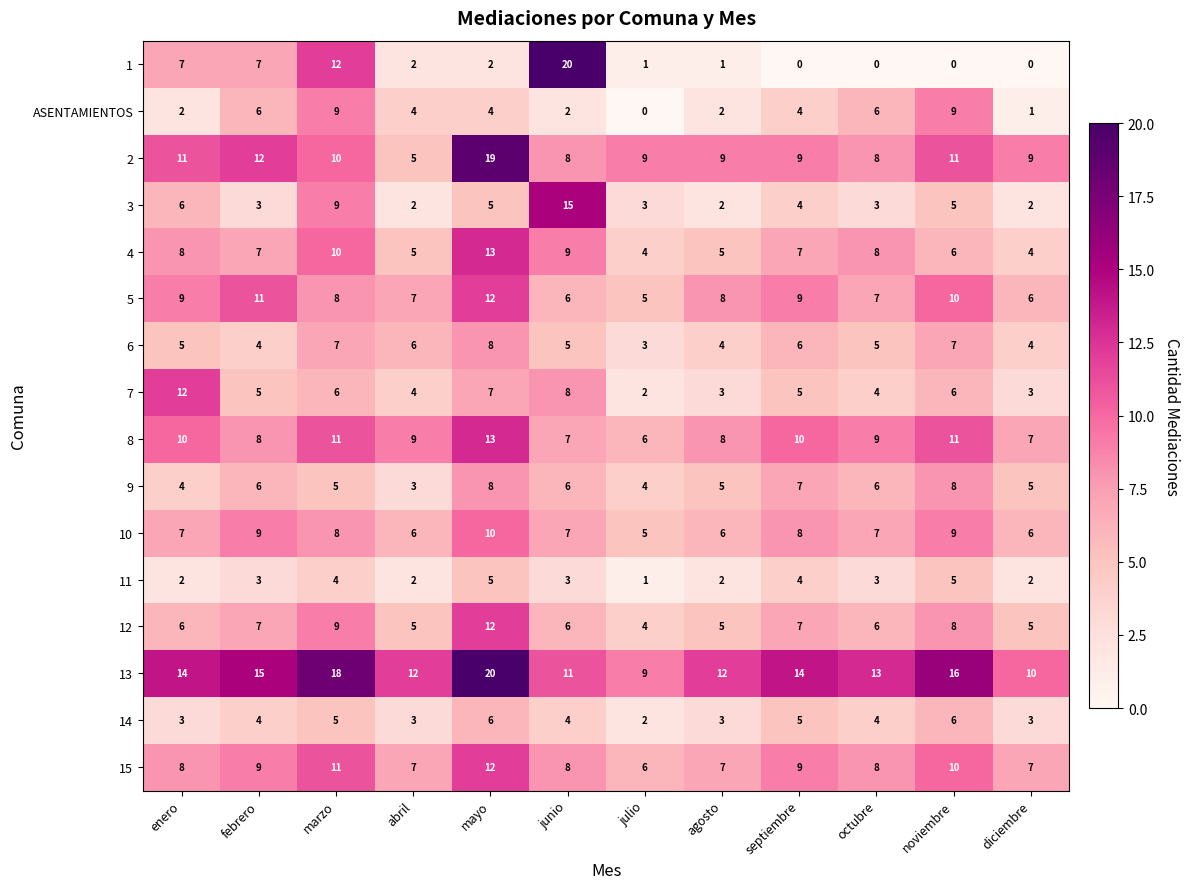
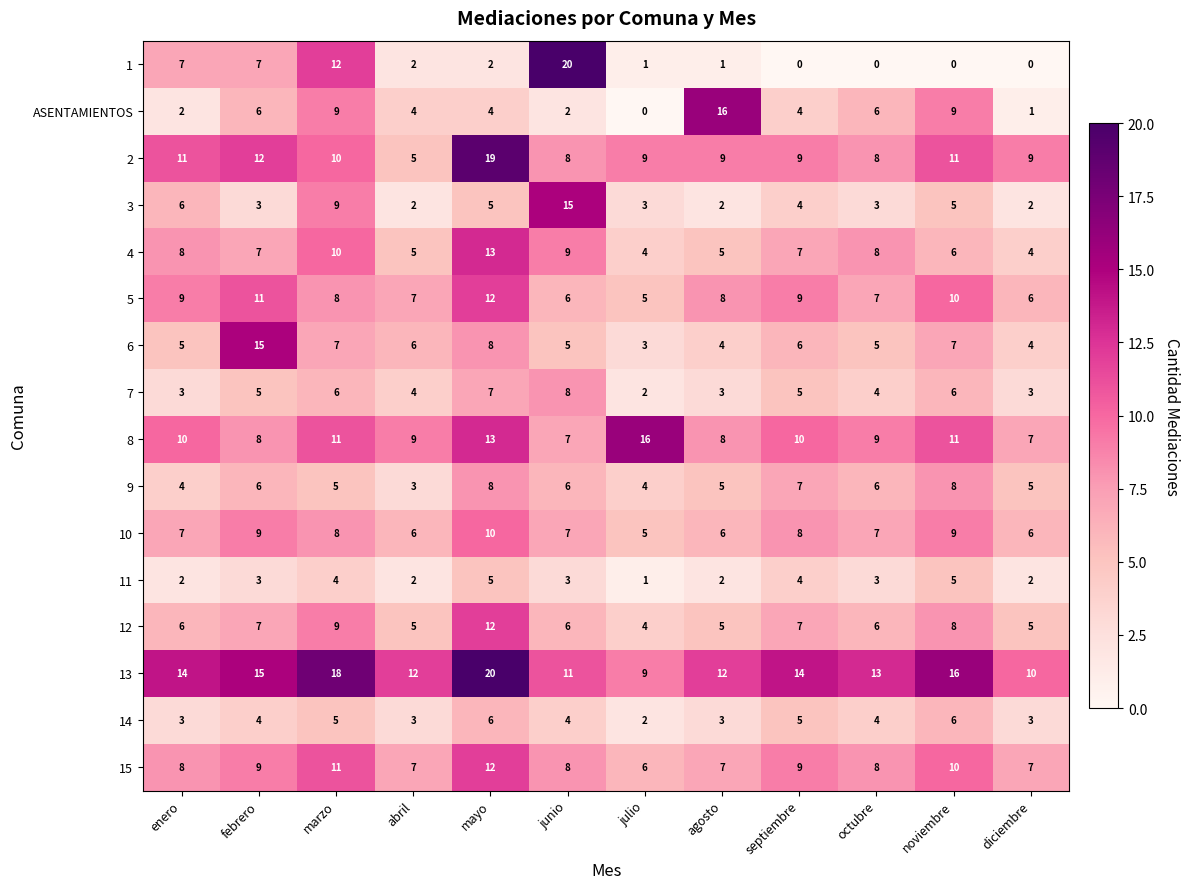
  {
    "1": {
      "enero": 7,
      "febrero": 7,
      "marzo": 12,
      "abril": 2,
      "mayo": 2,
      "junio": 20,
      "julio": 1,
      "agosto": 1,
      "septiembre": 0,
      "octubre": 0,
      "noviembre": 0,
      "diciembre": 0
    },
    "ASENTAMIENTOS": {
      "enero": 2,
      "febrero": 6,
      "marzo": 9,
      "abril": 4,
      "mayo": 4,
      "junio": 2,
      "julio": 0,
-     "agosto": 2,
+     "agosto": 16,
      "septiembre": 4,
      "octubre": 6,
      "noviembre": 9,
      "diciembre": 1
    },
    "2": {
      "enero": 11,
      "febrero": 12,
      "marzo": 10,
      "abril": 5,
      "mayo": 19,
      "junio": 8,
      "julio": 9,
      "agosto": 9,
      "septiembre": 9,
      "octubre": 8,
      "noviembre": 11,
      "diciembre": 9
    },
    "3": {
      "enero": 6,
      "febrero": 3,
      "marzo": 9,
      "abril": 2,
      "mayo": 5,
      "junio": 15,
      "julio": 3,
      "agosto": 2,
      "septiembre": 4,
      "octubre": 3,
      "noviembre": 5,
      "diciembre": 2
    },
    "4": {
      "enero": 8,
      "febrero": 7,
      "marzo": 10,
      "abril": 5,
      "mayo": 13,
      "junio": 9,
      "julio": 4,
      "agosto": 5,
      "septiembre": 7,
      "octubre": 8,
      "noviembre": 6,
      "diciembre": 4
    },
    "5": {
      "enero": 9,
      "febrero": 11,
      "marzo": 8,
      "abril": 7,
      "mayo": 12,
      "junio": 6,
      "julio": 5,
      "agosto": 8,
      "septiembre": 9,
      "octubre": 7,
      "noviembre": 10,
      "diciembre": 6
    },
    "6": {
      "enero": 5,
-     "febrero": 4,
+     "febrero": 15,
      "marzo": 7,
      "abril": 6,
      "mayo": 8,
      "junio": 5,
      "julio": 3,
      "agosto": 4,
      "septiembre": 6,
      "octubre": 5,
      "noviembre": 7,
      "diciembre": 4
    },
    "7": {
-     "enero": 12,
+     "enero": 3,
      "febrero": 5,
      "marzo": 6,
      "abril": 4,
      "mayo": 7,
      "junio": 8,
      "julio": 2,
      "agosto": 3,
      "septiembre": 5,
      "octubre": 4,
      "noviembre": 6,
      "diciembre": 3
    },
    "8": {
      "enero": 10,
      "febrero": 8,
      "marzo": 11,
      "abril": 9,
      "mayo": 13,
      "junio": 7,
-     "julio": 6,
+     "julio": 16,
      "agosto": 8,
      "septiembre": 10,
      "octubre": 9,
      "noviembre": 11,
      "diciembre": 7
    },
    "9": {
      "enero": 4,
      "febrero": 6,
      "marzo": 5,
      "abril": 3,
      "mayo": 8,
      "junio": 6,
      "julio": 4,
      "agosto": 5,
      "septiembre": 7,
      "octubre": 6,
      "noviembre": 8,
      "diciembre": 5
    },
    "10": {
      "enero": 7,
      "febrero": 9,
      "marzo": 8,
      "abril": 6,
      "mayo": 10,
      "junio": 7,
      "julio": 5,
      "agosto": 6,
      "septiembre": 8,
      "octubre": 7,
      "noviembre": 9,
      "diciembre": 6
    },
    "11": {
      "enero": 2,
      "febrero": 3,
      "marzo": 4,
      "abril": 2,
      "mayo": 5,
      "junio": 3,
      "julio": 1,
      "agosto": 2,
      "septiembre": 4,
      "octubre": 3,
      "noviembre": 5,
      "diciembre": 2
    },
    "12": {
      "enero": 6,
      "febrero": 7,
      "marzo": 9,
      "abril": 5,
      "mayo": 12,
      "junio": 6,
      "julio": 4,
      "agosto": 5,
      "septiembre": 7,
      "octubre": 6,
      "noviembre": 8,
      "diciembre": 5
    },
    "13": {
      "enero": 14,
      "febrero": 15,
      "marzo": 18,
      "abril": 12,
      "mayo": 20,
      "junio": 11,
      "julio": 9,
      "agosto": 12,
      "septiembre": 14,
      "octubre": 13,
      "noviembre": 16,
      "diciembre": 10
    },
    "14": {
      "enero": 3,
      "febrero": 4,
      "marzo": 5,
      "abril": 3,
      "mayo": 6,
      "junio": 4,
      "julio": 2,
      "agosto": 3,
      "septiembre": 5,
      "octubre": 4,
      "noviembre": 6,
      "diciembre": 3
    },
    "15": {
      "enero": 8,
      "febrero": 9,
      "marzo": 11,
      "abril": 7,
      "mayo": 12,
      "junio": 8,
      "julio": 6,
      "agosto": 7,
      "septiembre": 9,
      "octubre": 8,
      "noviembre": 10,
      "diciembre": 7
    }
  }
